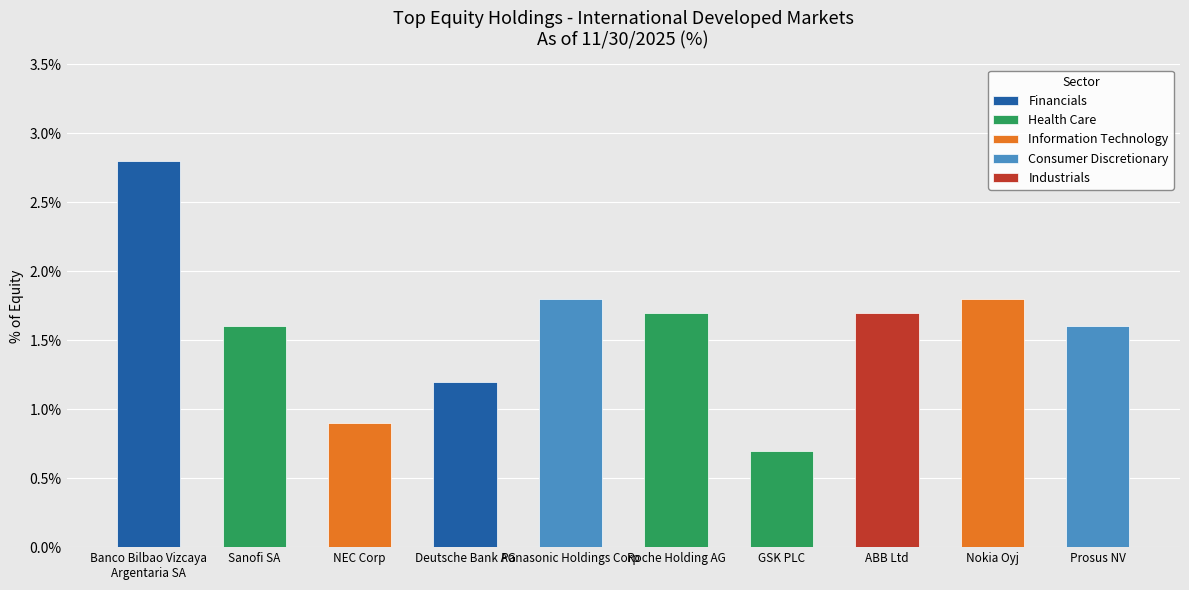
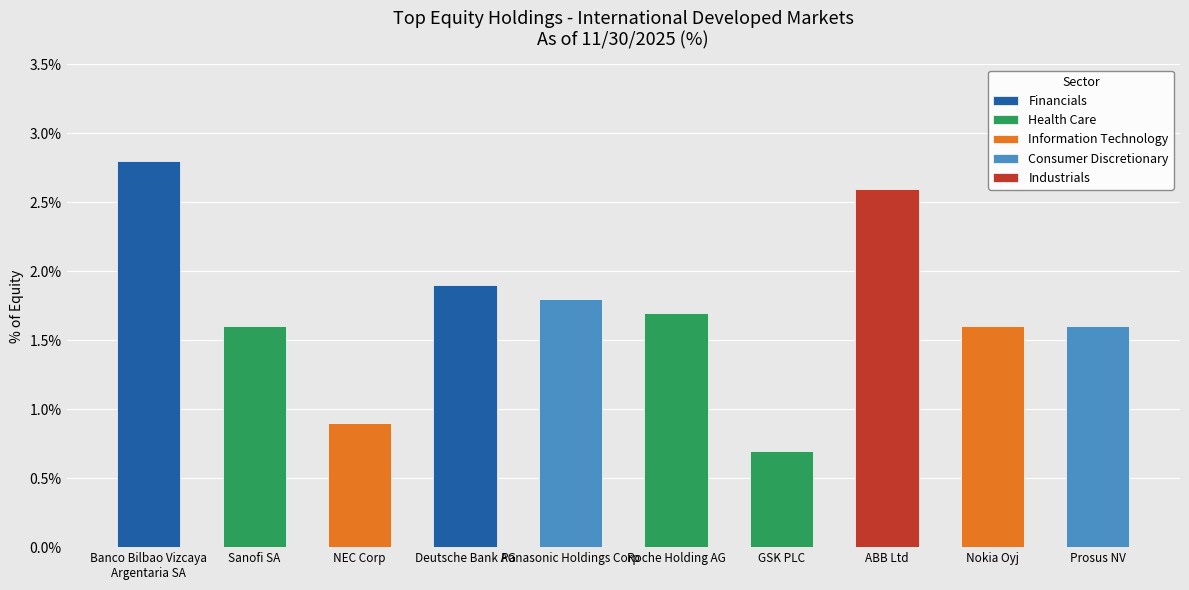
  {
    "Banco Bilbao Vizcaya Argentaria SA": "2.8%",
    "Sanofi SA": "1.6%",
    "NEC Corp": "0.9%",
-   "Deutsche Bank AG": "1.2%",
+   "Deutsche Bank AG": "1.9%",
    "Panasonic Holdings Corp": "1.8%",
    "Roche Holding AG": "1.7%",
    "GSK PLC": "0.7%",
-   "ABB Ltd": "1.7%",
-   "Nokia Oyj": "1.8%",
+   "ABB Ltd": "2.6%",
+   "Nokia Oyj": "1.6%",
    "Prosus NV": "1.6%"
  }
